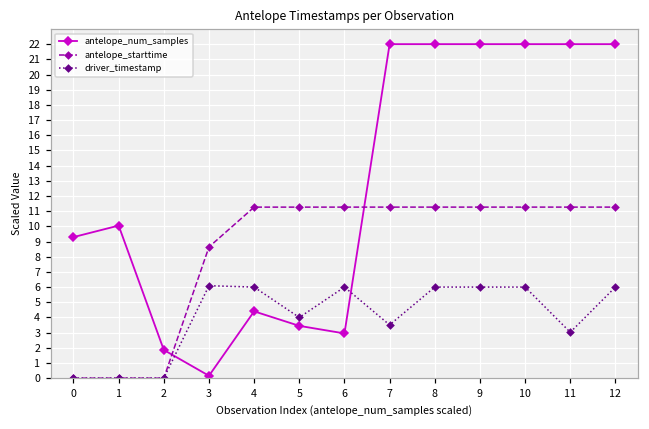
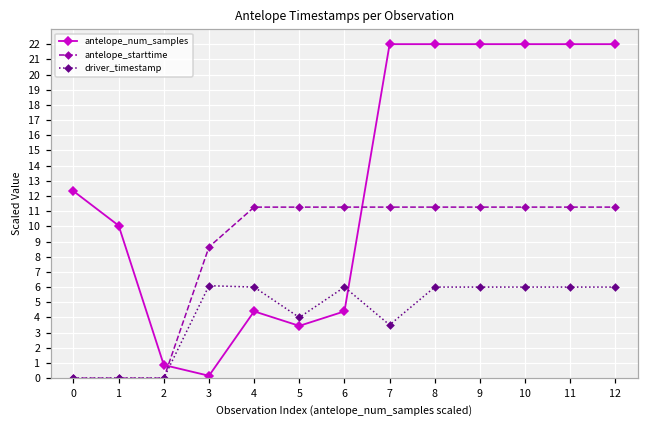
  {
    "antelope_num_samples": {
-     "0": 9.3,
+     "0": 12.3,
      "1": 10.0,
-     "2": 1.9,
+     "2": 0.9,
      "3": 0.2,
      "4": 4.4,
      "5": 3.4,
-     "6": 2.9,
+     "6": 4.4,
      "7": 22.0,
      "8": 22.0,
      "9": 22.0,
      "10": 22.0,
      "11": 22.0,
      "12": 22.0
    },
    "antelope_starttime": {
      "3": 8.6,
      "4": 11.3,
      "5": 11.3,
      "6": 11.3,
      "7": 11.3,
      "8": 11.3,
      "9": 11.3,
      "10": 11.3,
      "11": 11.3,
      "12": 11.3
    },
    "driver_timestamp": {
      "3": 6.1,
      "4": 6.0,
      "5": 4.0,
      "6": 6.0,
      "7": 3.5,
      "8": 6.0,
      "9": 6.0,
      "10": 6.0,
-     "11": 3.0,
+     "11": 6.0,
      "12": 6.0
    }
  }
